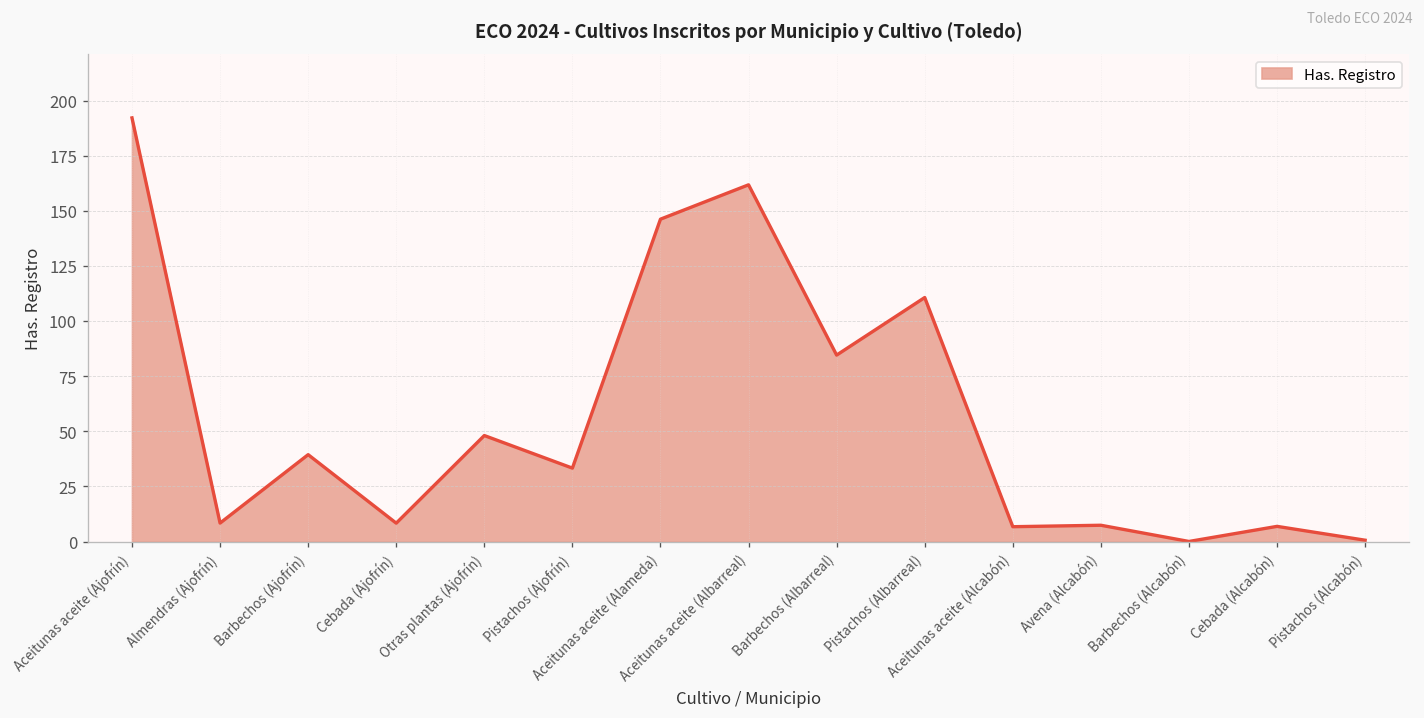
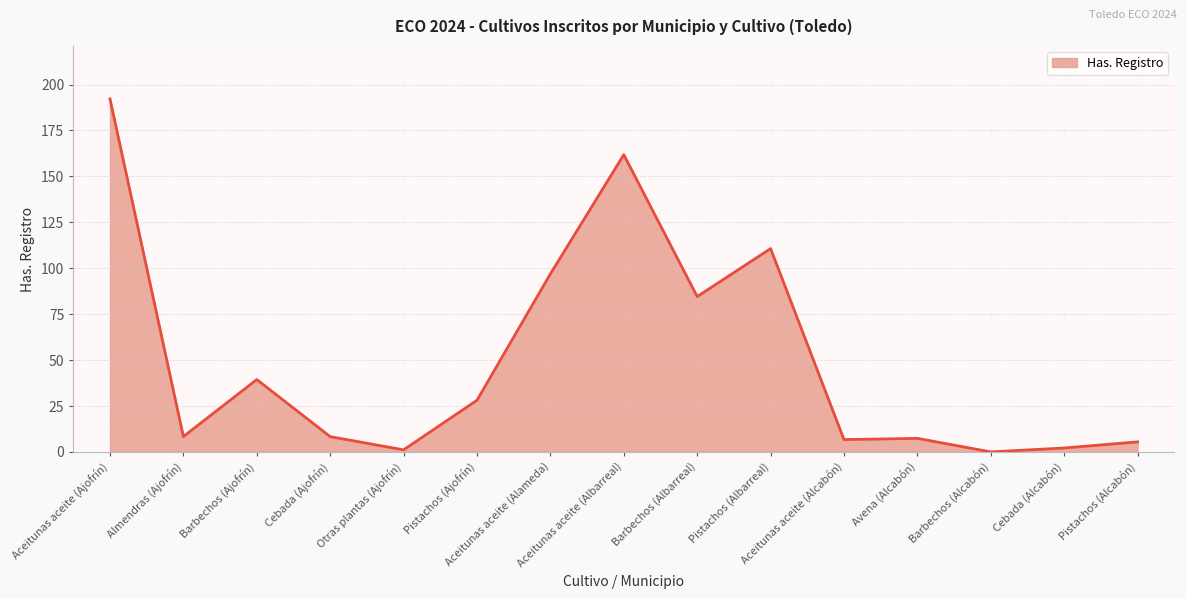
  {
    "Aceitunas aceite (Ajofrín)": 192,
    "Almendras (Ajofrín)": 8,
    "Barbechos (Ajofrín)": 39,
    "Cebada (Ajofrín)": 8,
-   "Otras plantas (Ajofrín)": 48,
-   "Pistachos (Ajofrín)": 33,
-   "Aceitunas aceite (Alameda)": 146,
+   "Otras plantas (Ajofrín)": 1,
+   "Pistachos (Ajofrín)": 28,
+   "Aceitunas aceite (Alameda)": 97,
    "Aceitunas aceite (Albarreal)": 162,
    "Barbechos (Albarreal)": 85,
    "Pistachos (Albarreal)": 111,
    "Aceitunas aceite (Alcabón)": 7,
    "Avena (Alcabón)": 7,
    "Barbechos (Alcabón)": 0,
-   "Cebada (Alcabón)": 7,
-   "Pistachos (Alcabón)": 1
+   "Cebada (Alcabón)": 2,
+   "Pistachos (Alcabón)": 5
  }
